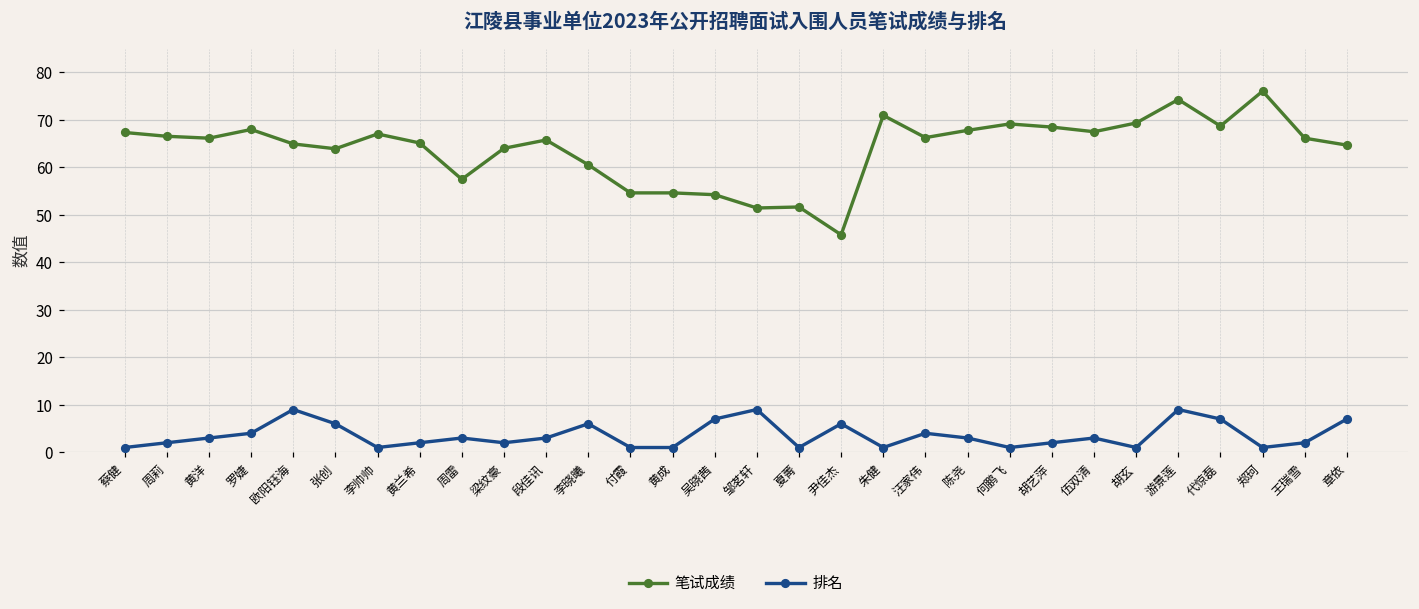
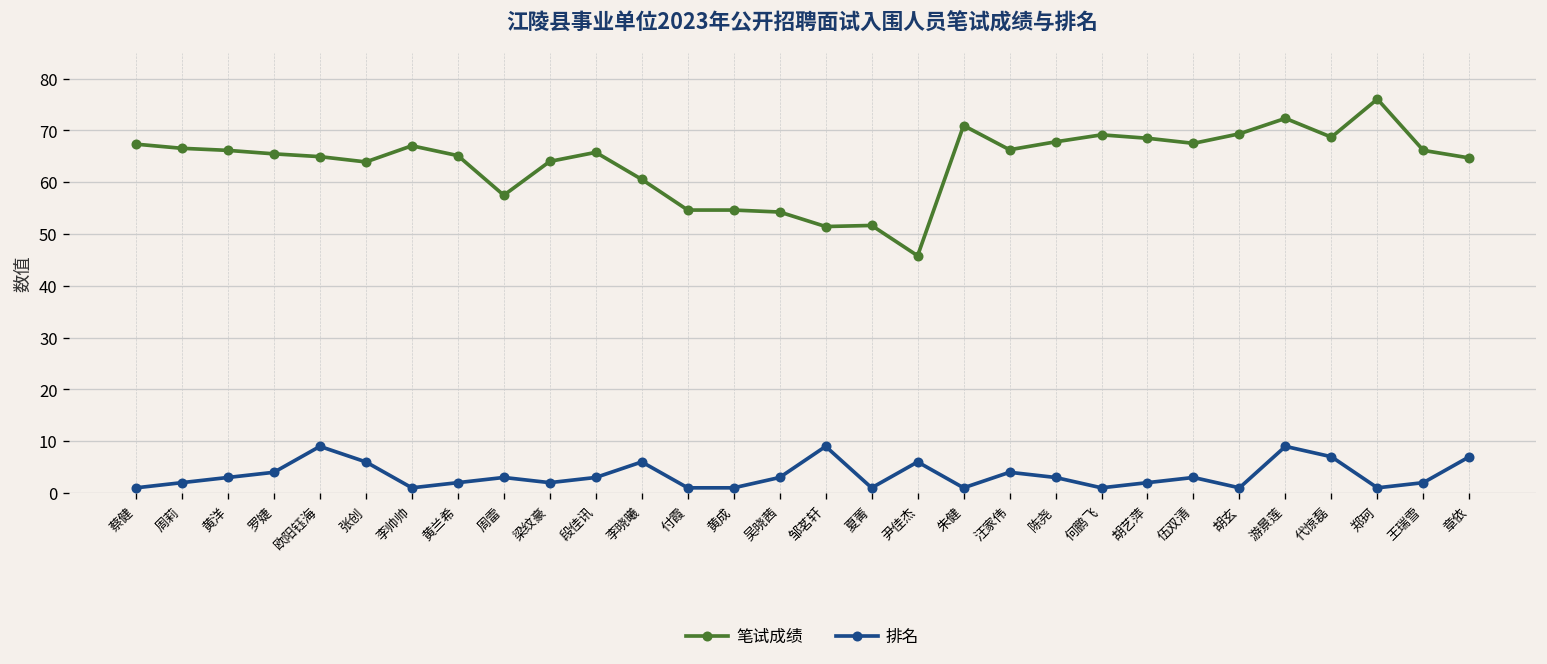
  {
    "笔试成绩": {
      "蔡健": 67,
      "周莉": 67,
      "黄洋": 66,
-     "罗婕": 68,
+     "罗婕": 65,
      "欧阳钰海": 65,
      "张创": 64,
      "李帅帅": 67,
      "黄兰希": 65,
      "周雷": 57,
      "梁纹豪": 64,
      "段佳讯": 66,
      "李晓曦": 61,
      "付霞": 55,
      "黄成": 55,
      "吴晓茜": 54,
      "邹茗轩": 51,
      "夏菁": 52,
      "尹佳杰": 46,
      "朱健": 71,
      "汪家伟": 66,
      "陈尧": 68,
      "何鹏飞": 69,
      "胡艺萍": 68,
      "伍双清": 68,
      "胡玄": 69,
-     "游景莲": 74,
+     "游景莲": 72,
      "代惊磊": 69,
      "郑珂": 76,
      "王瑞雪": 66,
      "章依": 65
    },
    "排名": {
      "蔡健": 1,
      "周莉": 2,
      "黄洋": 3,
      "罗婕": 4,
      "欧阳钰海": 9,
      "张创": 6,
      "李帅帅": 1,
      "黄兰希": 2,
      "周雷": 3,
      "梁纹豪": 2,
      "段佳讯": 3,
      "李晓曦": 6,
      "付霞": 1,
      "黄成": 1,
-     "吴晓茜": 7,
+     "吴晓茜": 3,
      "邹茗轩": 9,
      "夏菁": 1,
      "尹佳杰": 6,
      "朱健": 1,
      "汪家伟": 4,
      "陈尧": 3,
      "何鹏飞": 1,
      "胡艺萍": 2,
      "伍双清": 3,
      "胡玄": 1,
      "游景莲": 9,
      "代惊磊": 7,
      "郑珂": 1,
      "王瑞雪": 2,
      "章依": 7
    }
  }
